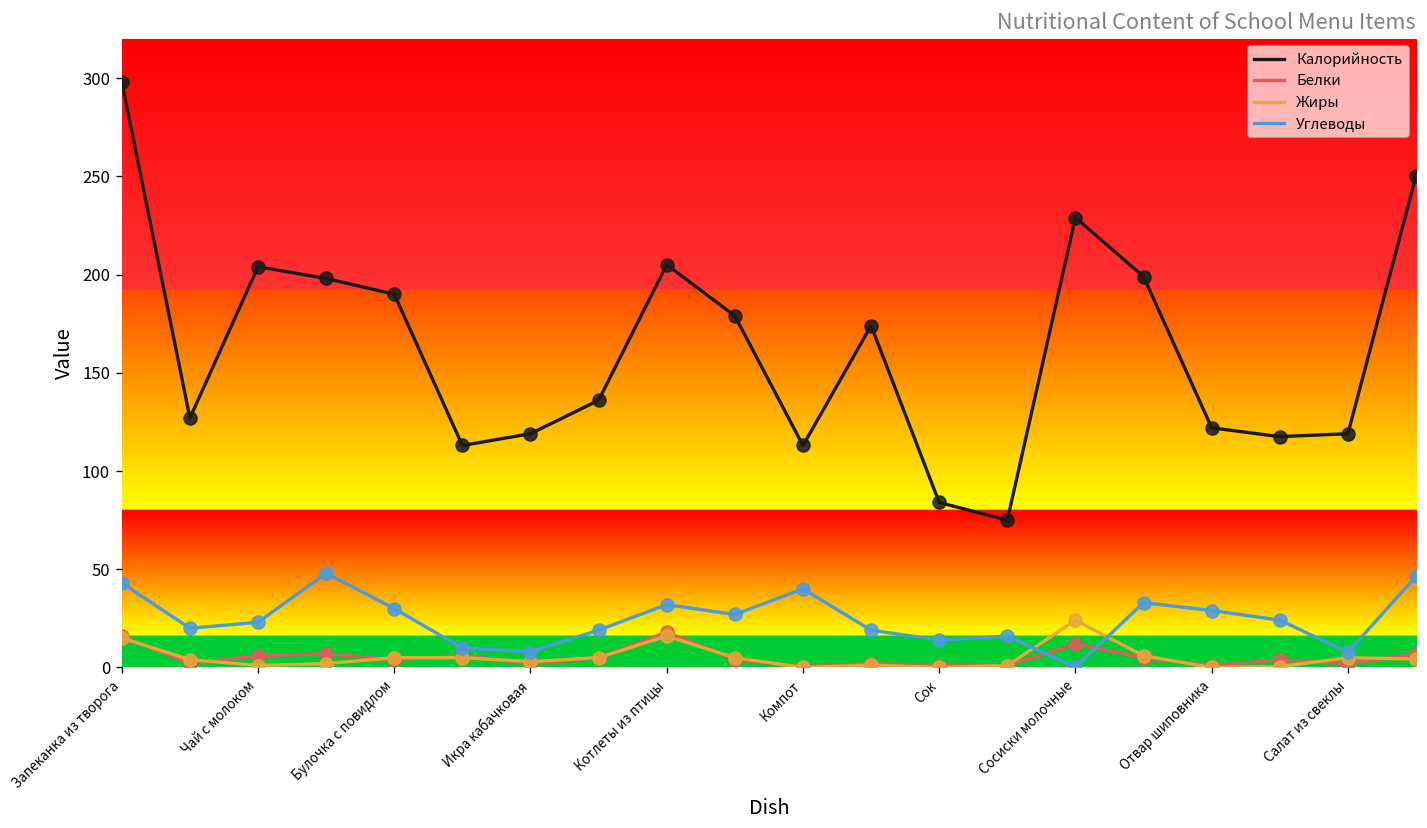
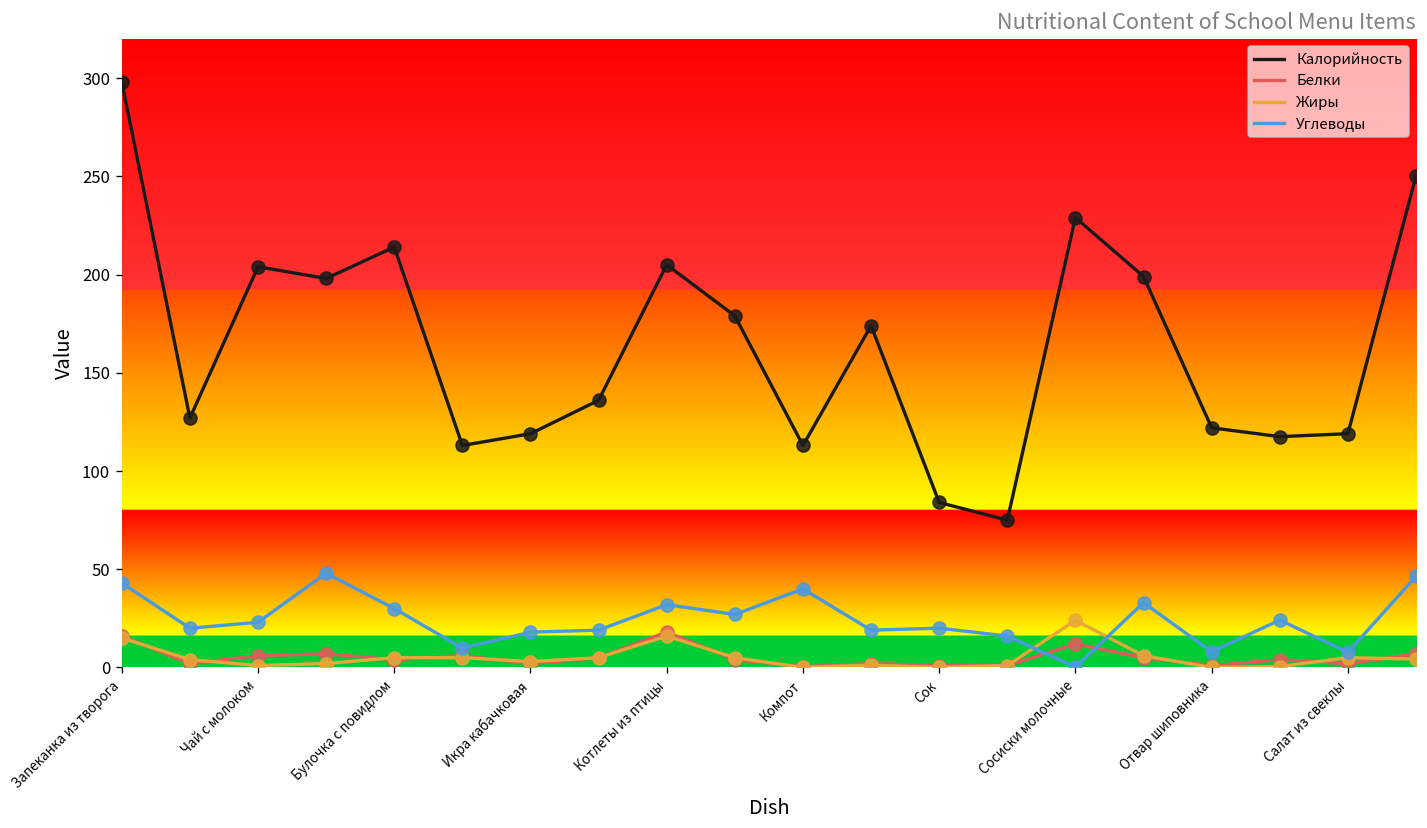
  {
    "Калорийность": {
      "Запеканка из творога": 298,
      "Чай с молоком": 204,
-     "Булочка с повидлом": 190,
+     "Булочка с повидлом": 214,
      "Икра кабачковая": 119,
      "Котлеты из птицы": 205,
      "Компот": 113,
      "Сок": 84,
      "Сосиски молочные": 229,
      "Отвар шиповника": 122,
      "Салат из свеклы": 119
    },
    "Белки": {
      "Чай с молоком": 6,
      "Котлеты из птицы": 18,
      "Сосиски молочные": 12,
      "Салат из свеклы": 2
    },
    "Жиры": {
      "Чай с молоком": 1,
      "Котлеты из птицы": 16,
      "Сосиски молочные": 24,
      "Салат из свеклы": 5
    },
    "Углеводы": {
      "Запеканка из творога": 43,
      "Чай с молоком": 23,
      "Булочка с повидлом": 30,
-     "Икра кабачковая": 8,
+     "Икра кабачковая": 18,
      "Котлеты из птицы": 32,
      "Компот": 40,
-     "Сок": 14,
+     "Сок": 20,
      "Сосиски молочные": 0,
-     "Отвар шиповника": 29,
+     "Отвар шиповника": 8,
      "Салат из свеклы": 8
    }
  }
